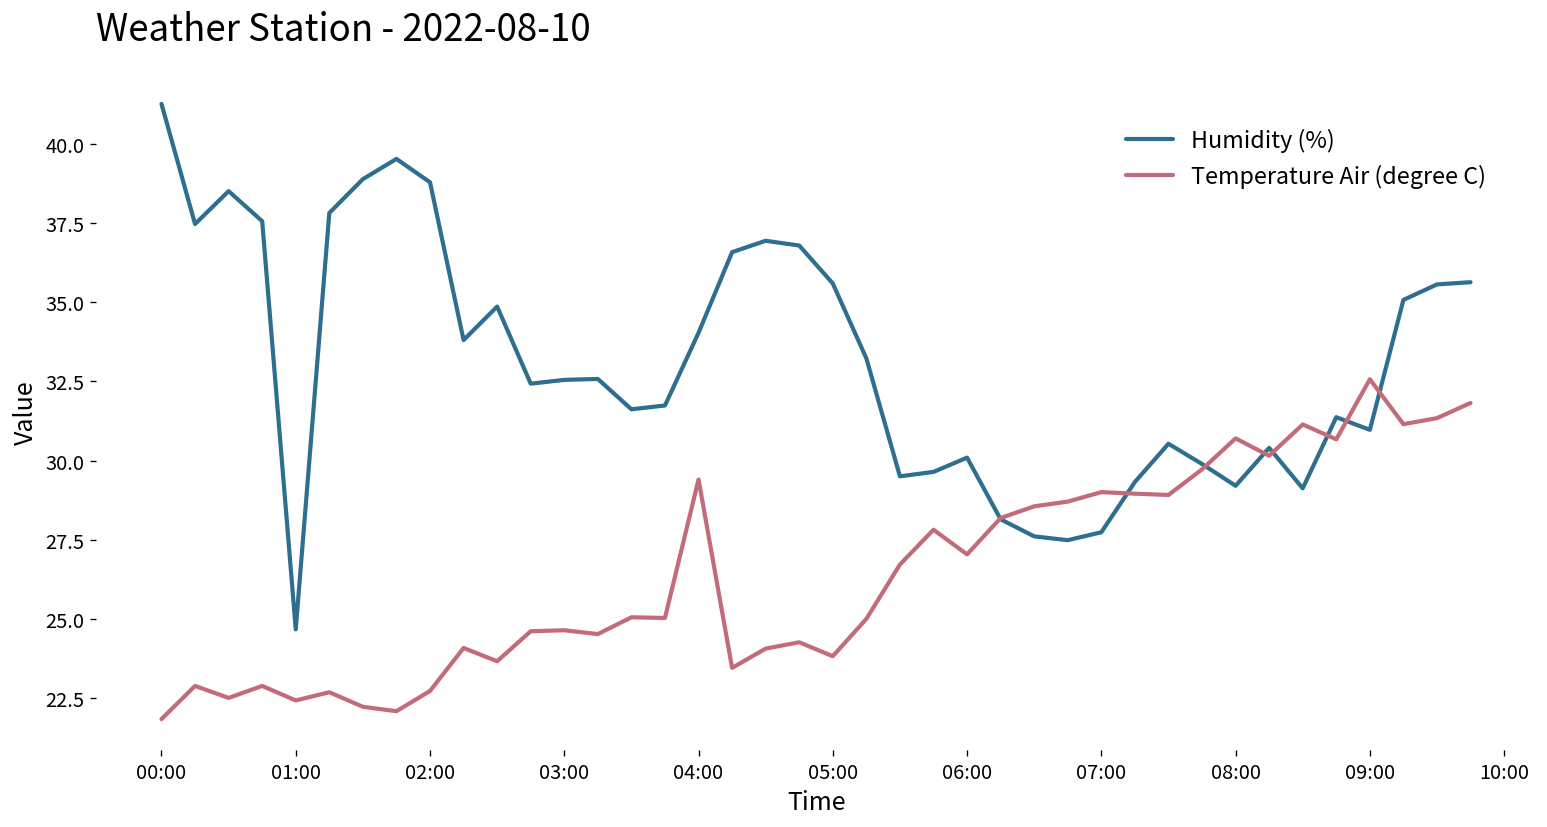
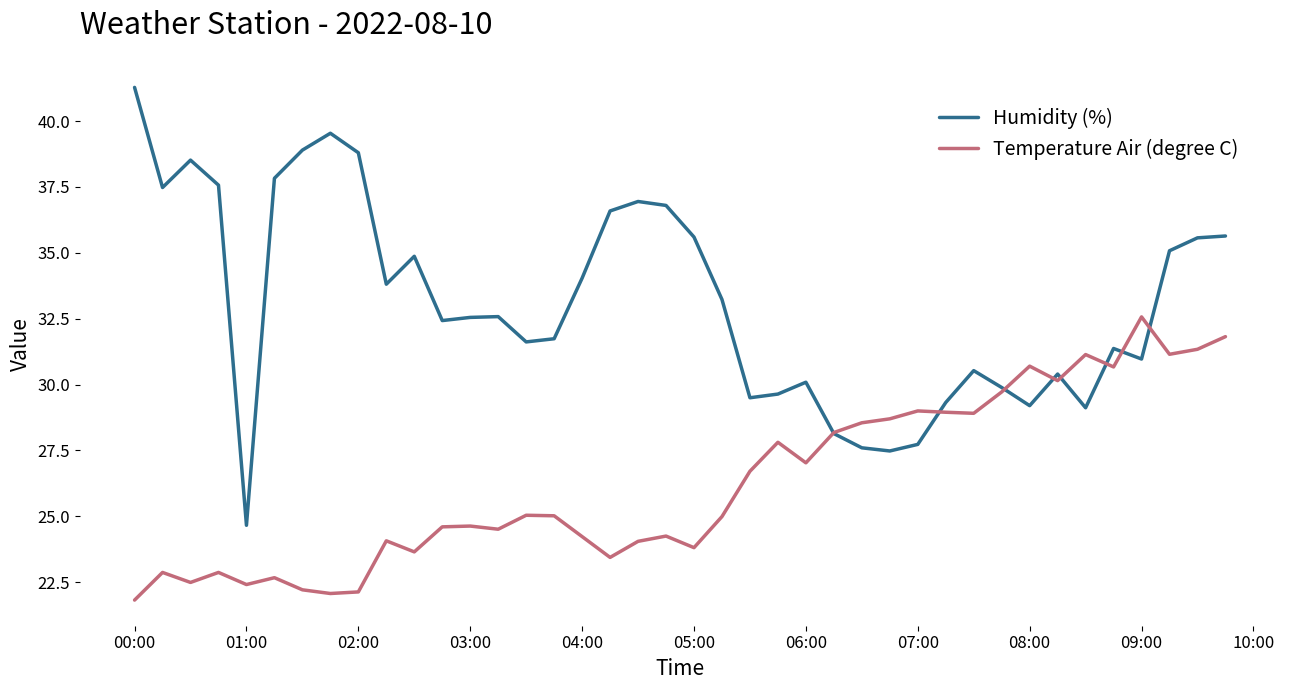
  {
    "Humidity (%)": {
      "00:00": 41.3,
      "01:00": 24.7,
      "02:00": 38.8,
      "03:00": 32.6,
      "04:00": 34.0,
      "05:00": 35.6,
      "06:00": 30.1,
      "07:00": 27.7,
      "08:00": 29.2,
      "09:00": 31.0
    },
    "Temperature Air (degree C)": {
      "00:00": 21.8,
      "01:00": 22.4,
-     "02:00": 22.7,
+     "02:00": 22.1,
      "03:00": 24.6,
-     "04:00": 29.4,
+     "04:00": 24.2,
      "05:00": 23.8,
      "06:00": 27.0,
      "07:00": 29.0,
      "08:00": 30.7,
      "09:00": 32.6
    }
  }
